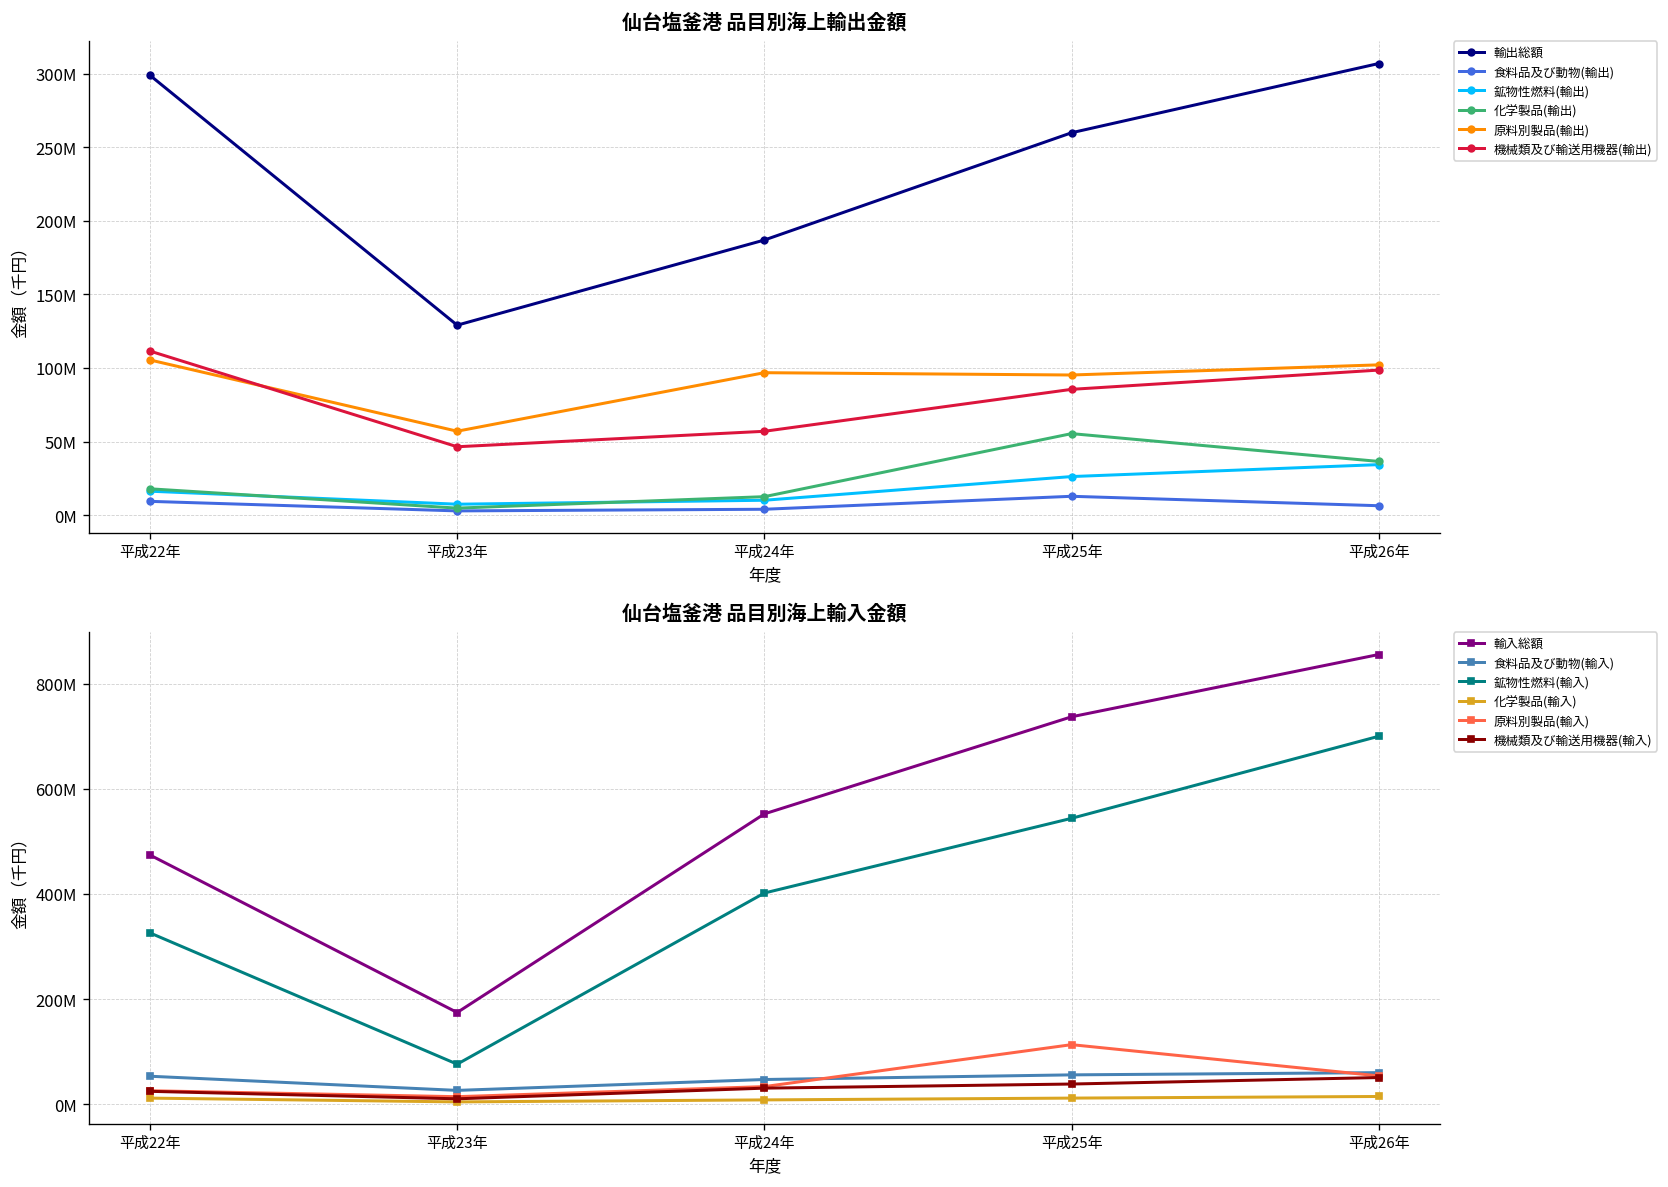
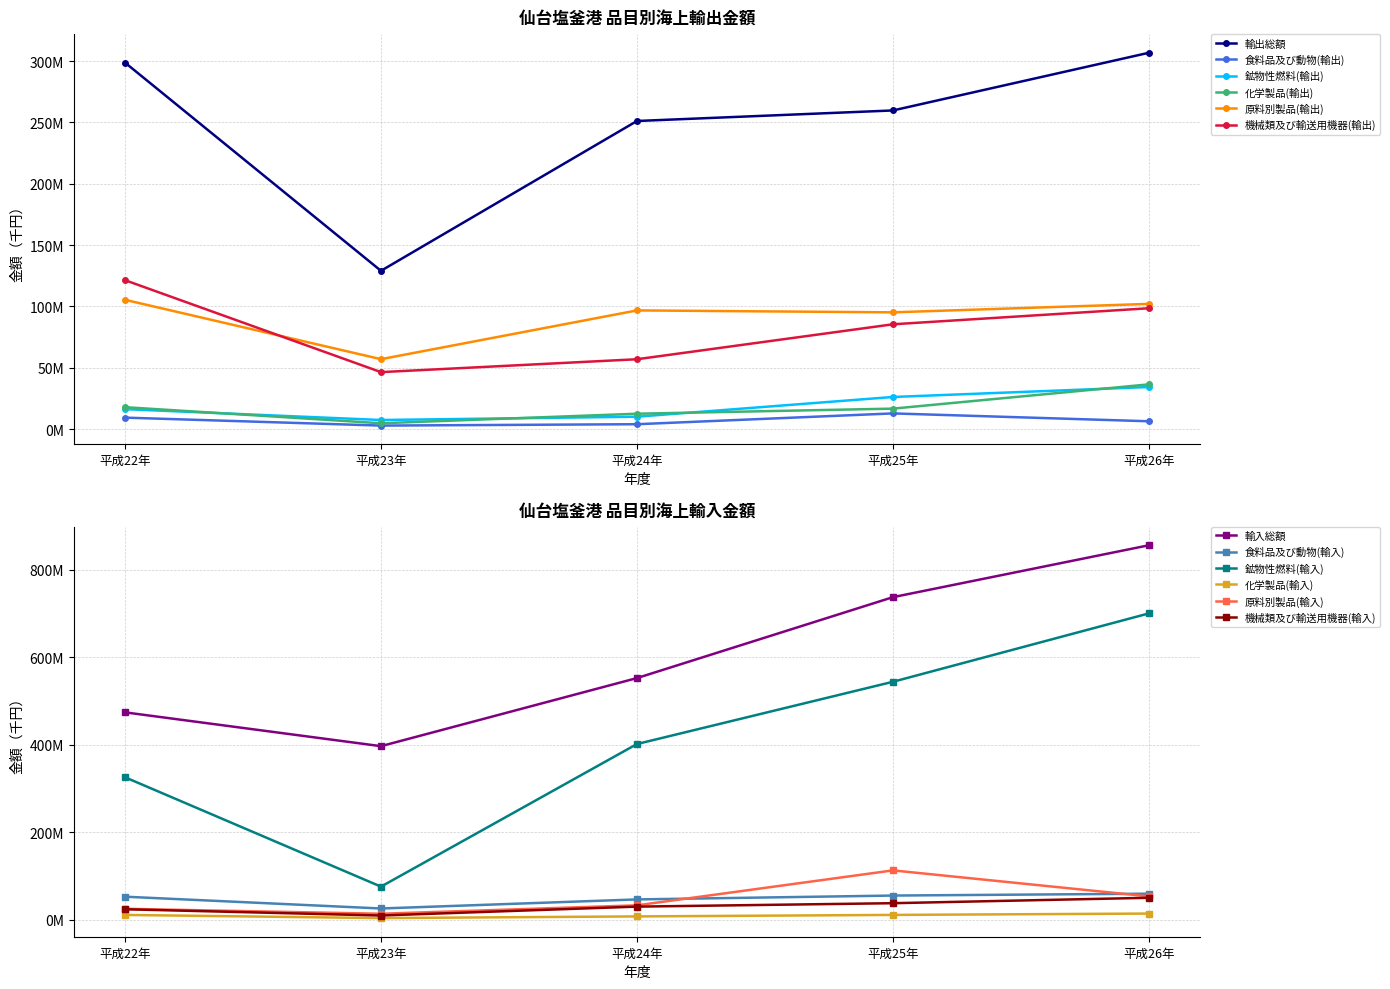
  {
    "仙台塩釜港 品目別海上輸出金額": {
      "輸出総額": {
        "平成22年": 299000000,
        "平成23年": 129000000,
-       "平成24年": 187000000,
+       "平成24年": 251000000,
        "平成25年": 260000000,
        "平成26年": 307000000
      },
      "食料品及び動物(輸出)": {
        "平成22年": 9000000,
        "平成24年": 4000000,
        "平成25年": 13000000,
        "平成26年": 6000000
      },
      "鉱物性燃料(輸出)": {
        "平成23年": 7000000,
        "平成24年": 10000000,
        "平成25年": 26000000,
        "平成26年": 34000000
      },
      "化学製品(輸出)": {
        "平成24年": 13000000,
-       "平成25年": 55000000,
+       "平成25年": 17000000,
        "平成26年": 37000000
      },
      "原料別製品(輸出)": {
        "平成22年": 105000000,
        "平成23年": 57000000,
        "平成24年": 97000000,
        "平成25年": 95000000,
        "平成26年": 102000000
      },
      "機械類及び輸送用機器(輸出)": {
-       "平成22年": 111000000,
+       "平成22年": 121000000,
        "平成23年": 47000000,
        "平成24年": 57000000,
        "平成25年": 85000000,
        "平成26年": 99000000
      }
    },
    "仙台塩釜港 品目別海上輸入金額": {
      "輸入総額": {
        "平成22年": 470000000,
-       "平成23年": 170000000,
+       "平成23年": 400000000,
        "平成24年": 550000000,
        "平成25年": 740000000,
        "平成26年": 860000000
      },
      "食料品及び動物(輸入)": {
        "平成22年": 50000000,
        "平成23年": 30000000,
        "平成24年": 50000000,
        "平成25年": 60000000,
        "平成26年": 60000000
      },
      "鉱物性燃料(輸入)": {
        "平成22年": 330000000,
        "平成23年": 80000000,
        "平成24年": 400000000,
        "平成25年": 540000000,
        "平成26年": 700000000
      },
      "化学製品(輸入)": {
        "平成22年": 10000000,
        "平成23年": 0,
        "平成24年": 10000000,
        "平成25年": 10000000,
        "平成26年": 10000000
      },
      "原料別製品(輸入)": {
        "平成25年": 110000000
      },
      "機械類及び輸送用機器(輸入)": {
        "平成25年": 40000000
      }
    }
  }
